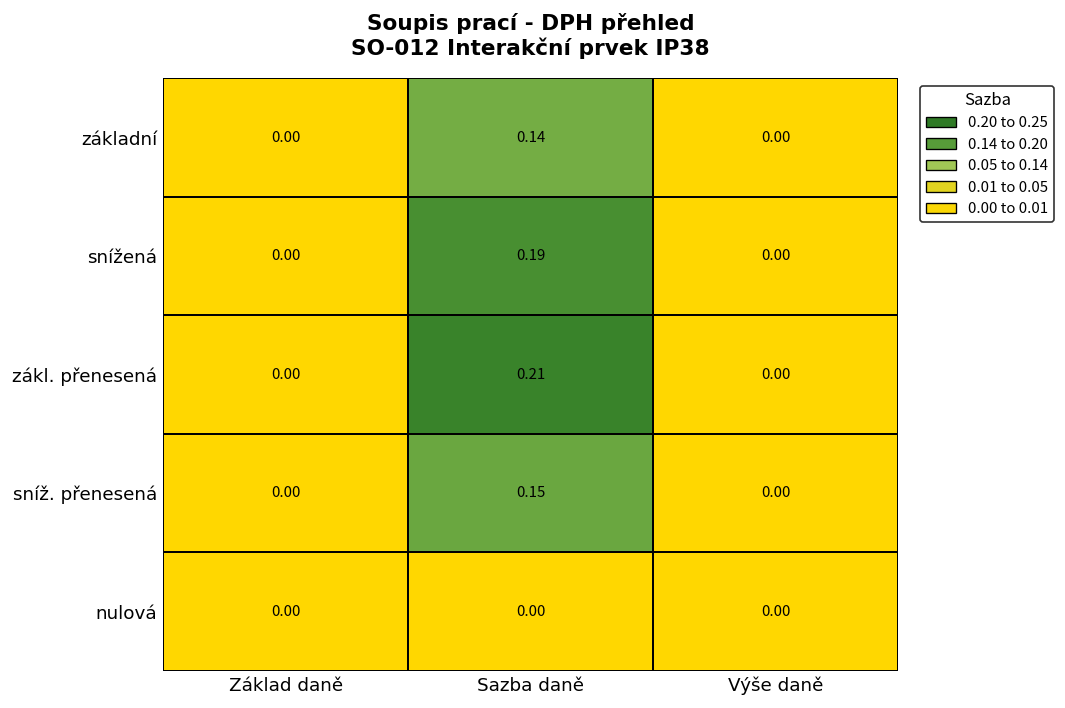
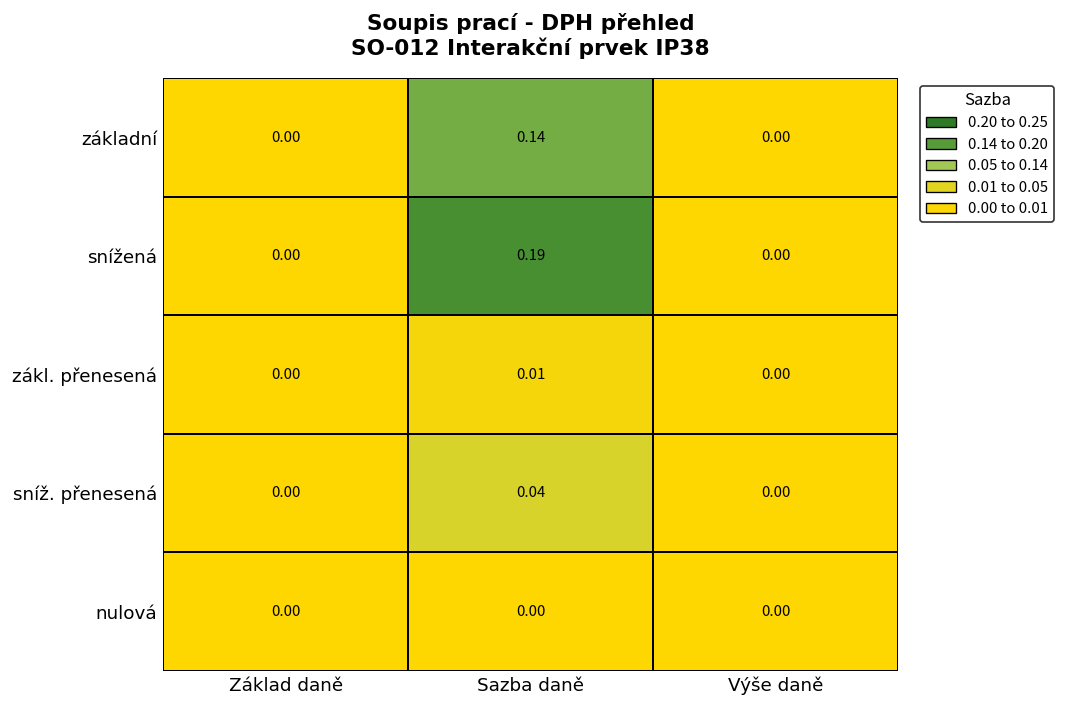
  {
    "základní": {
      "Základ daně": 0.00,
      "Sazba daně": 0.14,
      "Výše daně": 0.00
    },
    "snížená": {
      "Základ daně": 0.00,
      "Sazba daně": 0.19,
      "Výše daně": 0.00
    },
    "zákl. přenesená": {
      "Základ daně": 0.00,
-     "Sazba daně": 0.21,
+     "Sazba daně": 0.01,
      "Výše daně": 0.00
    },
    "sníž. přenesená": {
      "Základ daně": 0.00,
-     "Sazba daně": 0.15,
+     "Sazba daně": 0.04,
      "Výše daně": 0.00
    },
    "nulová": {
      "Základ daně": 0.00,
      "Sazba daně": 0.00,
      "Výše daně": 0.00
    }
  }
